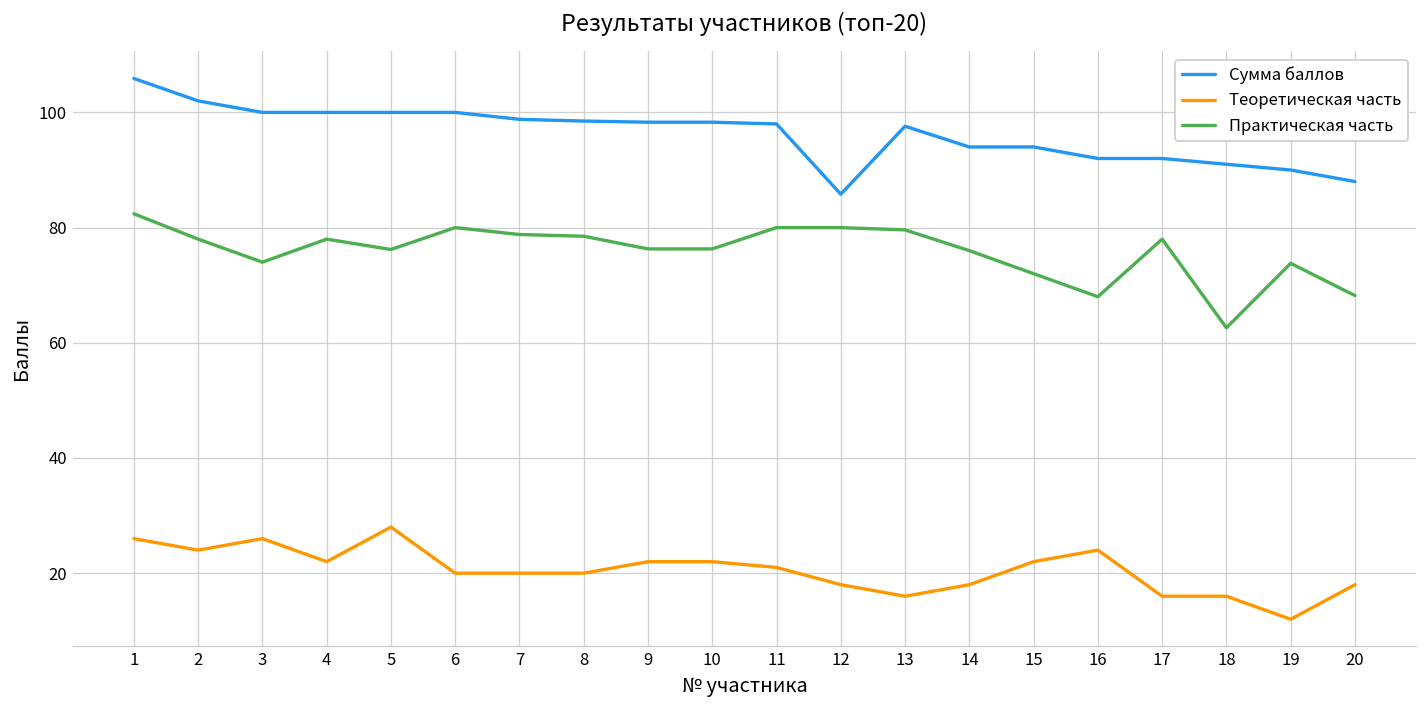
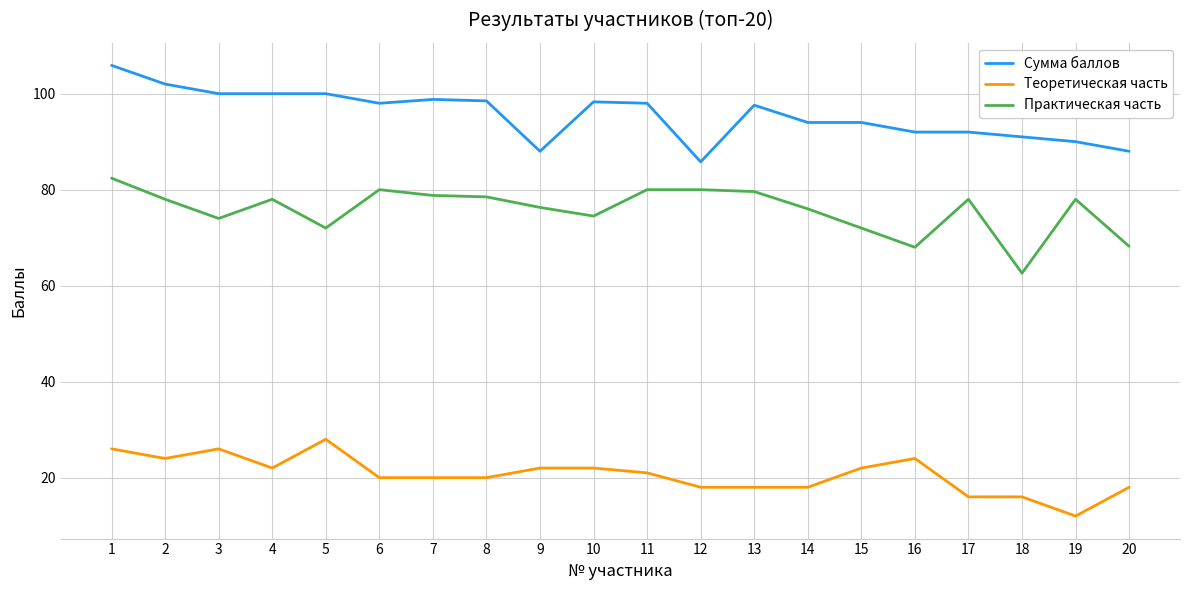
  {
    "Сумма баллов": {
      "1": 106,
      "2": 102,
      "3": 100,
      "4": 100,
      "5": 100,
-     "6": 100,
+     "6": 98,
      "7": 99,
      "8": 99,
-     "9": 98,
+     "9": 88,
      "10": 98,
      "11": 98,
      "12": 86,
      "13": 98,
      "14": 94,
      "15": 94,
      "16": 92,
      "17": 92,
      "18": 91,
      "19": 90,
      "20": 88
    },
    "Теоретическая часть": {
      "1": 26,
      "2": 24,
      "3": 26,
      "4": 22,
      "5": 28,
      "6": 20,
      "7": 20,
      "8": 20,
      "9": 22,
      "10": 22,
      "11": 21,
      "12": 18,
-     "13": 16,
+     "13": 18,
      "14": 18,
      "15": 22,
      "16": 24,
      "17": 16,
      "18": 16,
      "19": 12,
      "20": 18
    },
    "Практическая часть": {
      "1": 82,
      "2": 78,
      "3": 74,
      "4": 78,
-     "5": 76,
+     "5": 72,
      "6": 80,
      "7": 79,
      "8": 79,
      "9": 76,
-     "10": 76,
+     "10": 75,
      "11": 80,
      "12": 80,
      "13": 80,
      "14": 76,
      "15": 72,
      "16": 68,
      "17": 78,
      "18": 63,
-     "19": 74,
+     "19": 78,
      "20": 68
    }
  }
